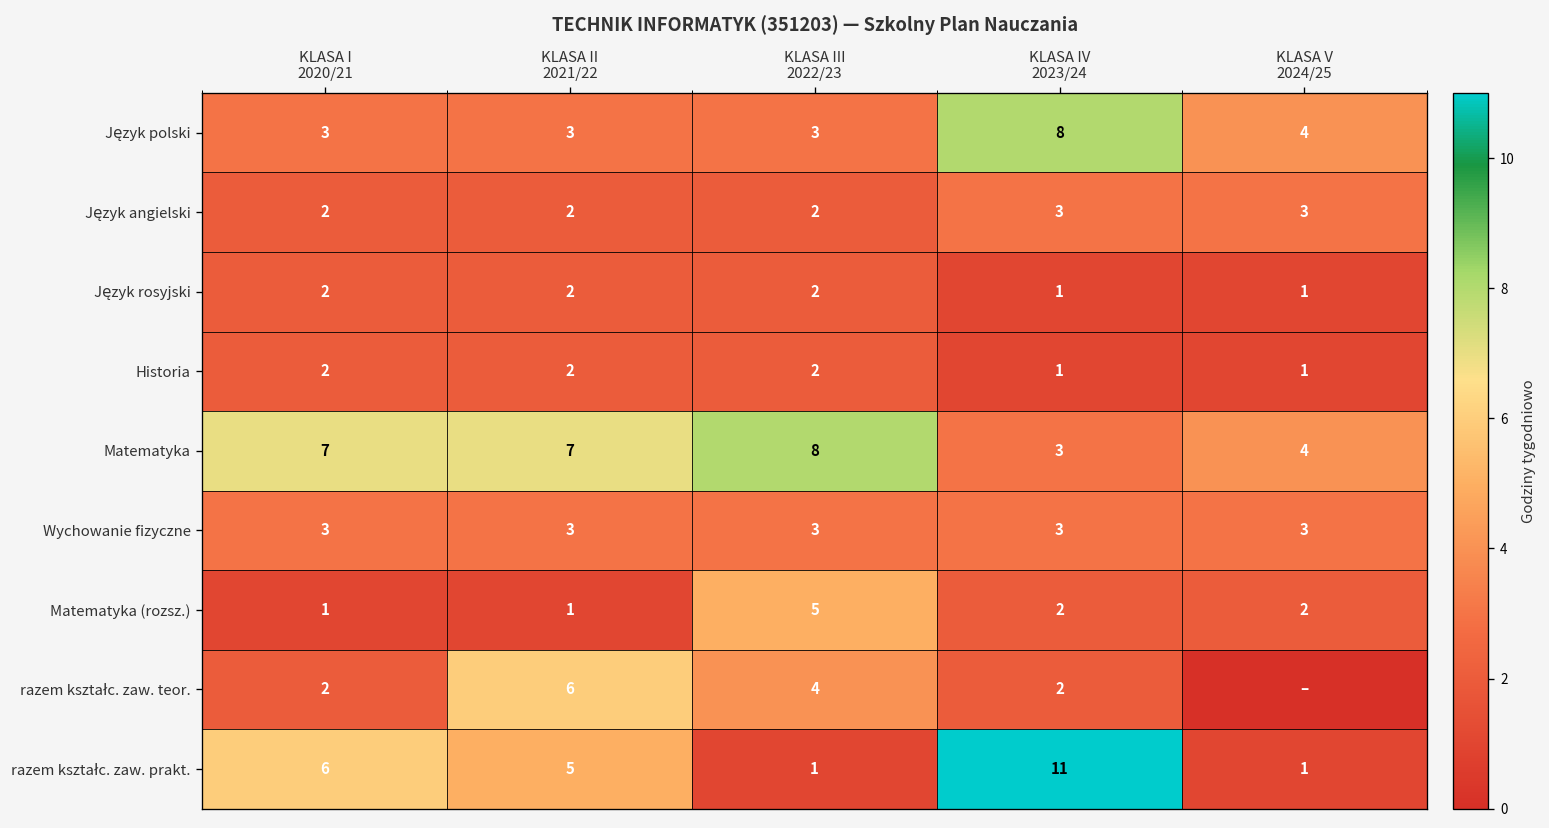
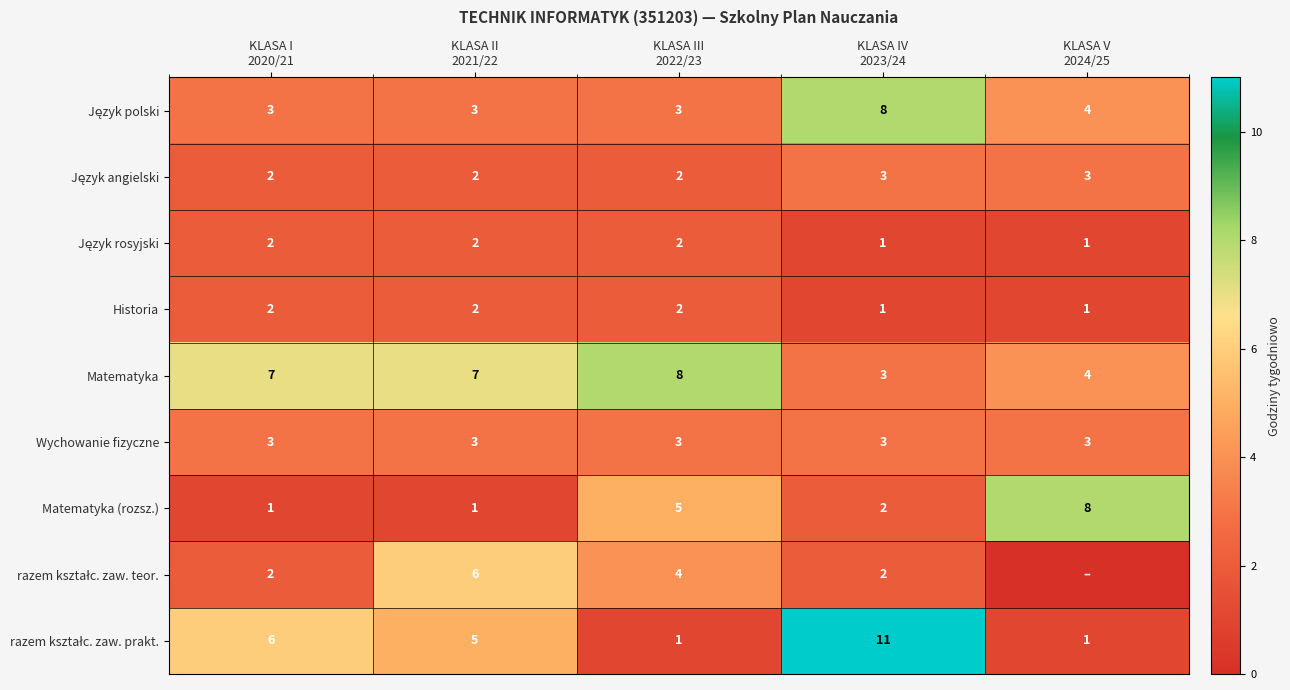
  {
    "Język polski": {
      "KLASA I 2020/21": 3,
      "KLASA II 2021/22": 3,
      "KLASA III 2022/23": 3,
      "KLASA IV 2023/24": 8,
      "KLASA V 2024/25": 4
    },
    "Język angielski": {
      "KLASA I 2020/21": 2,
      "KLASA II 2021/22": 2,
      "KLASA III 2022/23": 2,
      "KLASA IV 2023/24": 3,
      "KLASA V 2024/25": 3
    },
    "Język rosyjski": {
      "KLASA I 2020/21": 2,
      "KLASA II 2021/22": 2,
      "KLASA III 2022/23": 2,
      "KLASA IV 2023/24": 1,
      "KLASA V 2024/25": 1
    },
    "Historia": {
      "KLASA I 2020/21": 2,
      "KLASA II 2021/22": 2,
      "KLASA III 2022/23": 2,
      "KLASA IV 2023/24": 1,
      "KLASA V 2024/25": 1
    },
    "Matematyka": {
      "KLASA I 2020/21": 7,
      "KLASA II 2021/22": 7,
      "KLASA III 2022/23": 8,
      "KLASA IV 2023/24": 3,
      "KLASA V 2024/25": 4
    },
    "Wychowanie fizyczne": {
      "KLASA I 2020/21": 3,
      "KLASA II 2021/22": 3,
      "KLASA III 2022/23": 3,
      "KLASA IV 2023/24": 3,
      "KLASA V 2024/25": 3
    },
    "Matematyka (rozsz.)": {
      "KLASA I 2020/21": 1,
      "KLASA II 2021/22": 1,
      "KLASA III 2022/23": 5,
      "KLASA IV 2023/24": 2,
-     "KLASA V 2024/25": 2
+     "KLASA V 2024/25": 8
    },
    "razem kształc. zaw. teor.": {
      "KLASA I 2020/21": 2,
      "KLASA II 2021/22": 6,
      "KLASA III 2022/23": 4,
      "KLASA IV 2023/24": 2
    },
    "razem kształc. zaw. prakt.": {
      "KLASA I 2020/21": 6,
      "KLASA II 2021/22": 5,
      "KLASA III 2022/23": 1,
      "KLASA IV 2023/24": 11,
      "KLASA V 2024/25": 1
    }
  }
